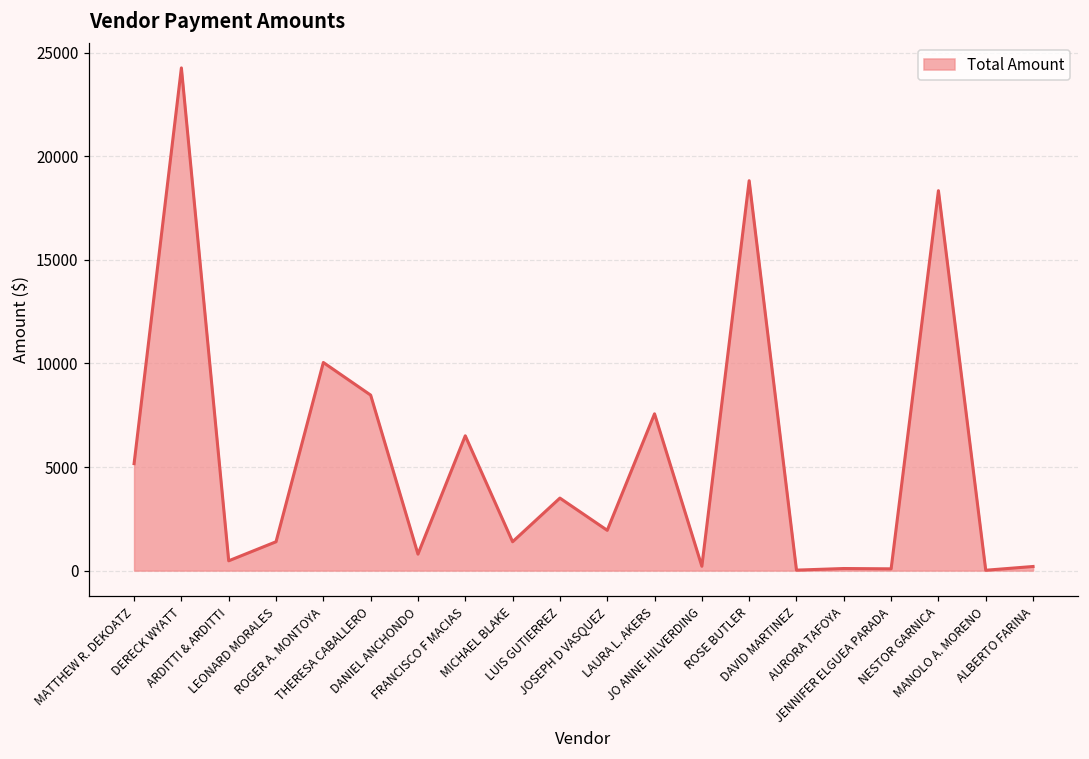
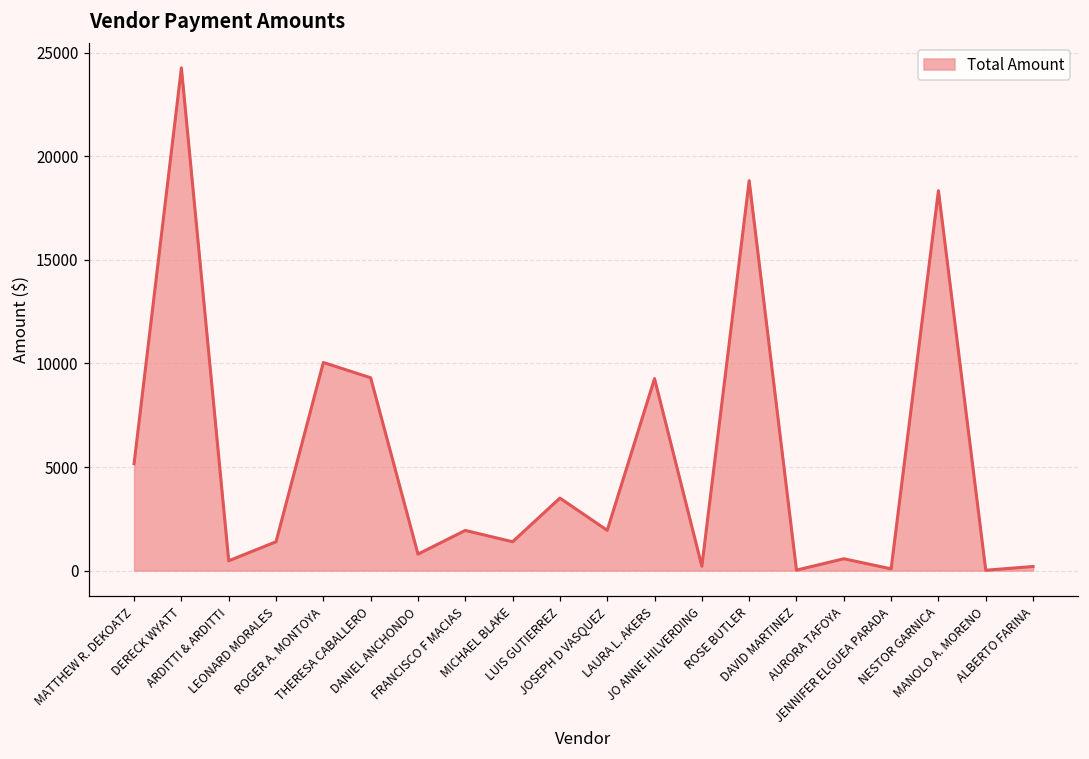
  {
    "MATTHEW R. DEKOATZ": 5200,
    "DERECK WYATT": 24300,
    "ARDITTI & ARDITTI": 500,
    "LEONARD MORALES": 1400,
    "ROGER A. MONTOYA": 10000,
-   "THERESA CABALLERO": 8500,
+   "THERESA CABALLERO": 9300,
    "DANIEL ANCHONDO": 800,
-   "FRANCISCO F MACIAS": 6500,
+   "FRANCISCO F MACIAS": 1900,
    "MICHAEL BLAKE": 1400,
    "LUIS GUTIERREZ": 3500,
    "JOSEPH D VASQUEZ": 1900,
-   "LAURA L. AKERS": 7600,
+   "LAURA L. AKERS": 9300,
    "JO ANNE HILVERDING": 200,
    "ROSE BUTLER": 18800,
    "DAVID MARTINEZ": 0,
-   "AURORA TAFOYA": 100,
+   "AURORA TAFOYA": 600,
    "JENNIFER ELGUEA PARADA": 100,
    "NESTOR GARNICA": 18300,
    "MANOLO A. MORENO": 0,
    "ALBERTO FARINA": 200
  }
